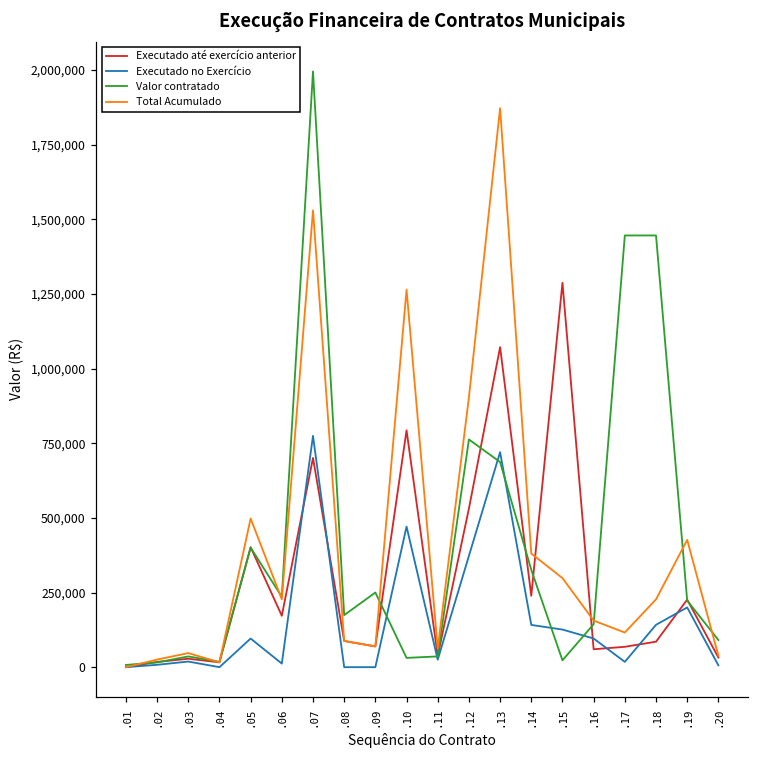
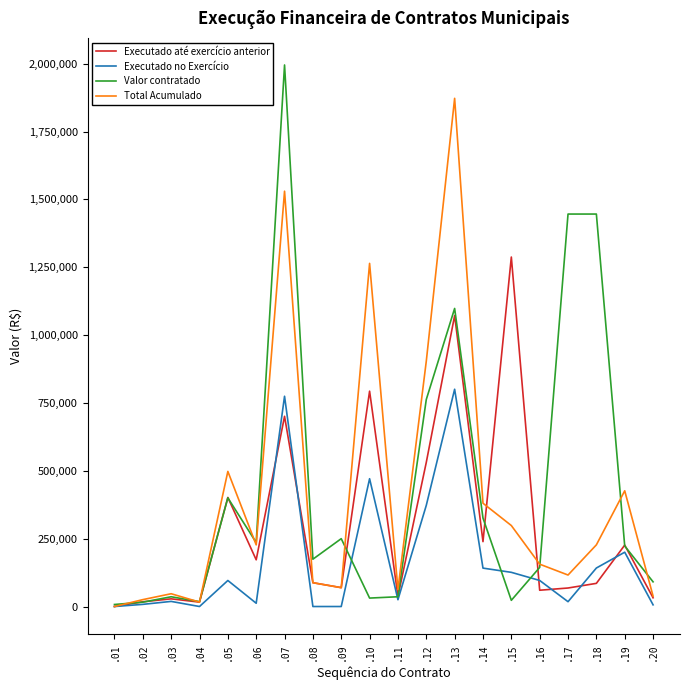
  {
    "Executado até exercício anterior": {
      ".06": "170,000",
      ".07": "700,000",
      ".10": "790,000",
      ".12": "530,000",
      ".13": "1,070,000",
      ".14": "240,000",
      ".15": "1,290,000",
      ".16": "60,000",
      ".17": "70,000",
      ".18": "90,000"
    },
    "Executado no Exercício": {
      ".03": "20,000",
      ".04": "0",
      ".05": "100,000",
      ".06": "10,000",
      ".07": "770,000",
      ".08": "0",
      ".09": "0",
      ".10": "470,000",
      ".11": "30,000",
      ".12": "370,000",
-     ".13": "720,000",
+     ".13": "800,000",
      ".14": "140,000",
      ".15": "130,000",
      ".16": "100,000",
      ".17": "20,000",
      ".18": "140,000",
      ".19": "200,000",
      ".20": "10,000"
    },
    "Valor contratado": {
      ".07": "2,000,000",
      ".08": "170,000",
      ".09": "250,000",
      ".10": "30,000",
      ".12": "760,000",
-     ".13": "690,000",
+     ".13": "1,100,000",
      ".14": "330,000",
      ".15": "20,000",
      ".16": "140,000",
      ".17": "1,450,000",
      ".18": "1,450,000",
      ".20": "90,000"
    },
    "Total Acumulado": {
      ".03": "50,000",
      ".05": "500,000",
      ".07": "1,530,000",
      ".10": "1,260,000",
      ".11": "60,000",
      ".12": "900,000",
      ".13": "1,870,000",
      ".14": "380,000",
      ".15": "300,000",
      ".16": "160,000",
      ".17": "120,000",
      ".18": "230,000",
      ".19": "430,000"
    }
  }
